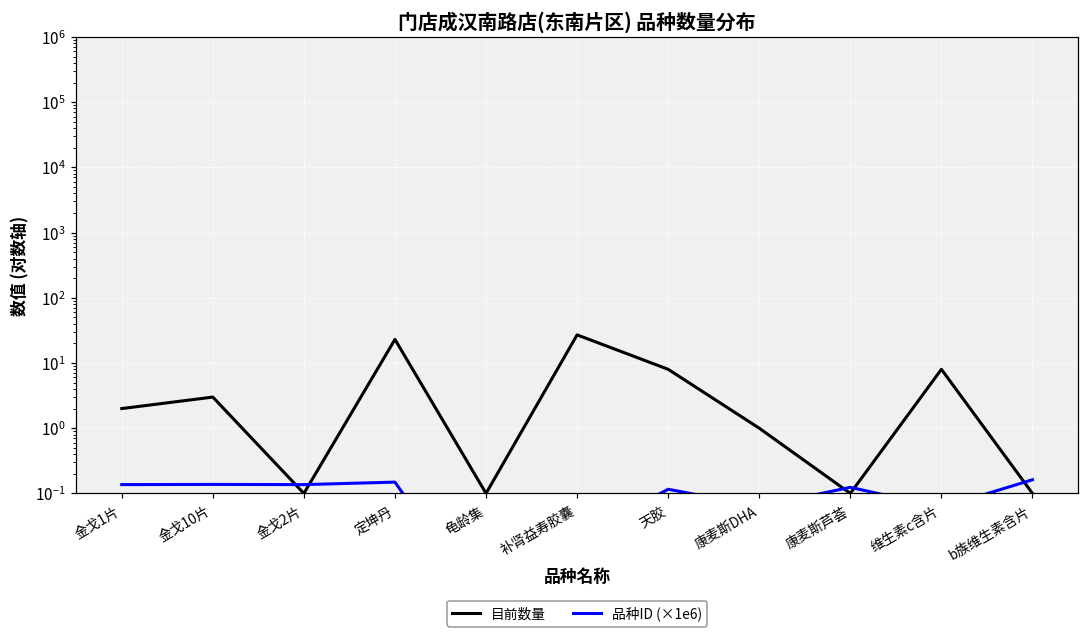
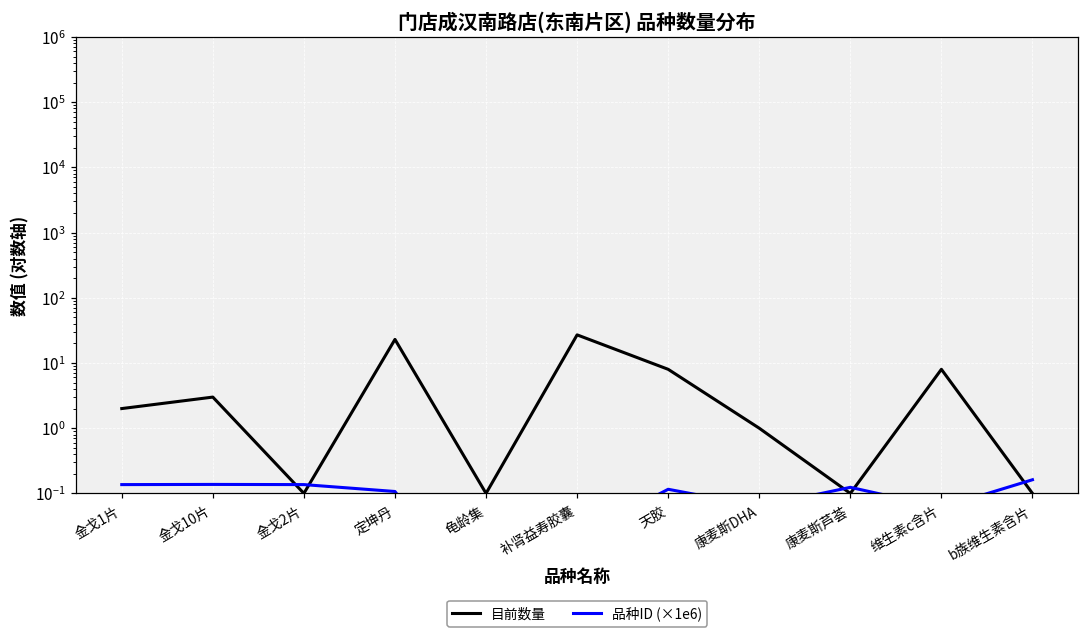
  {
    "目前数量": {
      "金戈1片": 2.0,
      "金戈10片": 3,
      "金戈2片": 0.10,
      "定坤丹": 23,
      "龟龄集": 0.10,
      "补肾益寿胶囊": 30,
      "天胶": 8,
      "康麦斯DHA": 1.0,
      "康麦斯芦荟": 0.10,
      "维生素c含片": 8,
      "b族维生素含片": 0.10
    },
    "品种ID (×1e6)": {
      "金戈1片": 0.14,
      "金戈10片": 0.14,
      "金戈2片": 0.14,
-     "定坤丹": 0.15,
+     "定坤丹": 0.11,
      "天胶": 0.12,
      "康麦斯芦荟": 0.12,
      "b族维生素含片": 0.16
    }
  }
